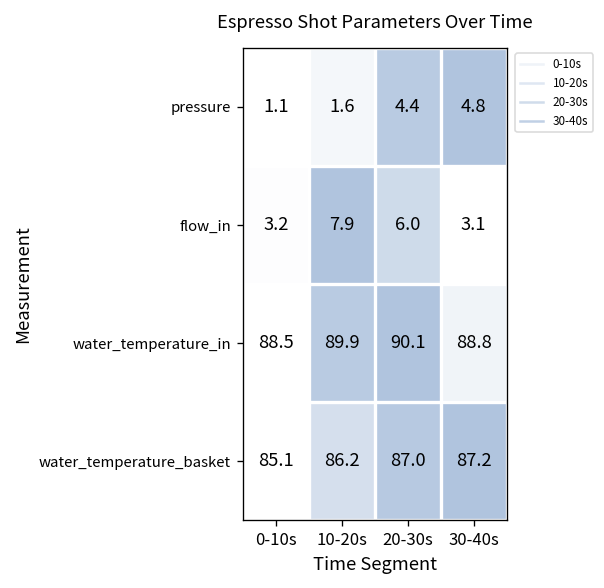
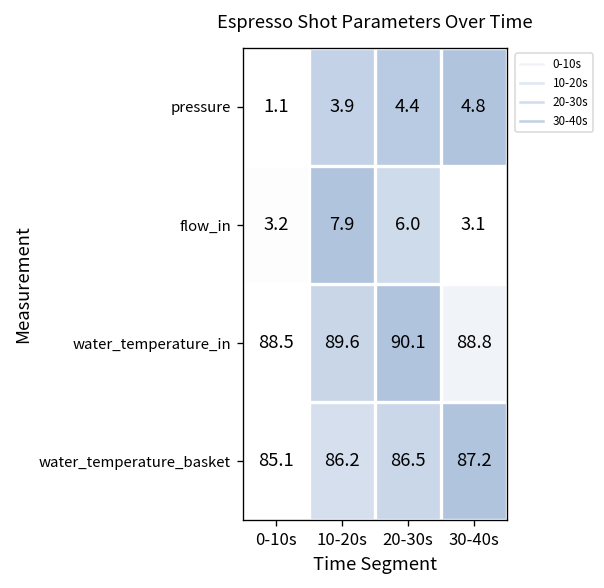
  {
    "pressure": {
      "0-10s": 1.1,
-     "10-20s": 1.6,
+     "10-20s": 3.9,
      "20-30s": 4.4,
      "30-40s": 4.8
    },
    "flow_in": {
      "0-10s": 3.2,
      "10-20s": 7.9,
      "20-30s": 6.0,
      "30-40s": 3.1
    },
    "water_temperature_in": {
      "0-10s": 88.5,
-     "10-20s": 89.9,
+     "10-20s": 89.6,
      "20-30s": 90.1,
      "30-40s": 88.8
    },
    "water_temperature_basket": {
      "0-10s": 85.1,
      "10-20s": 86.2,
-     "20-30s": 87.0,
+     "20-30s": 86.5,
      "30-40s": 87.2
    }
  }
